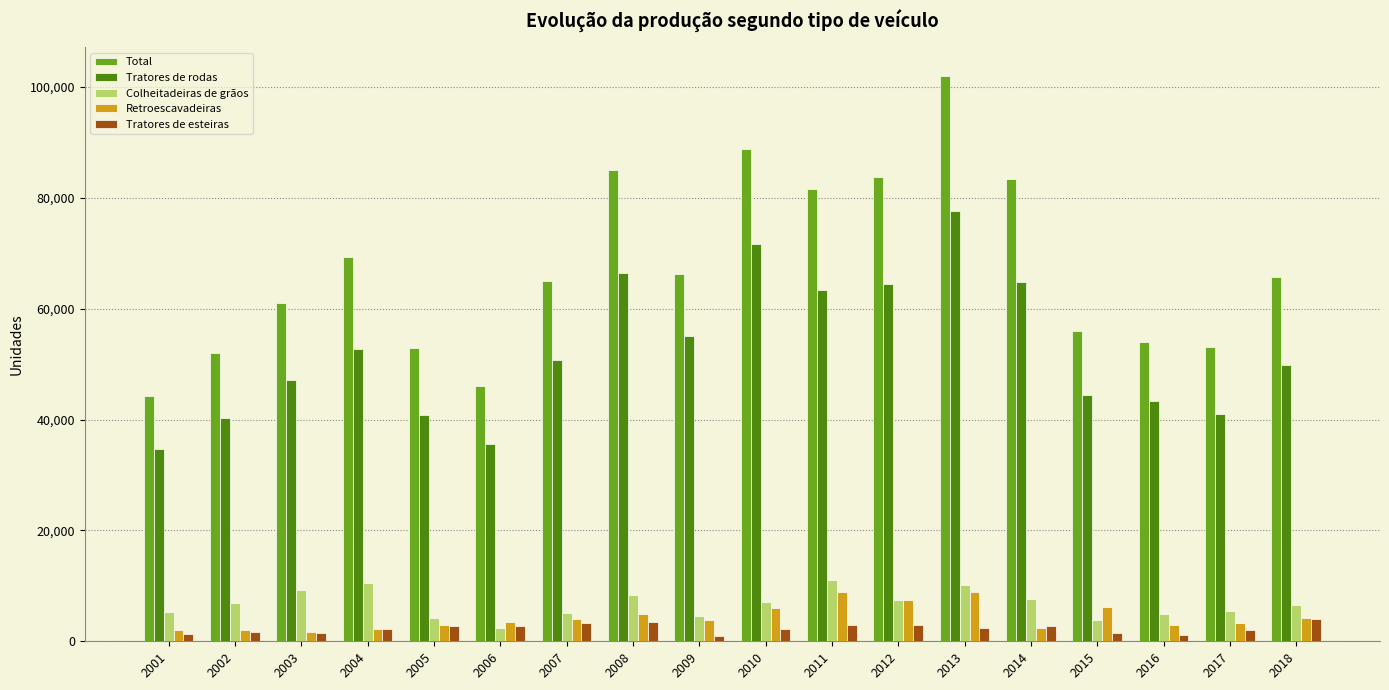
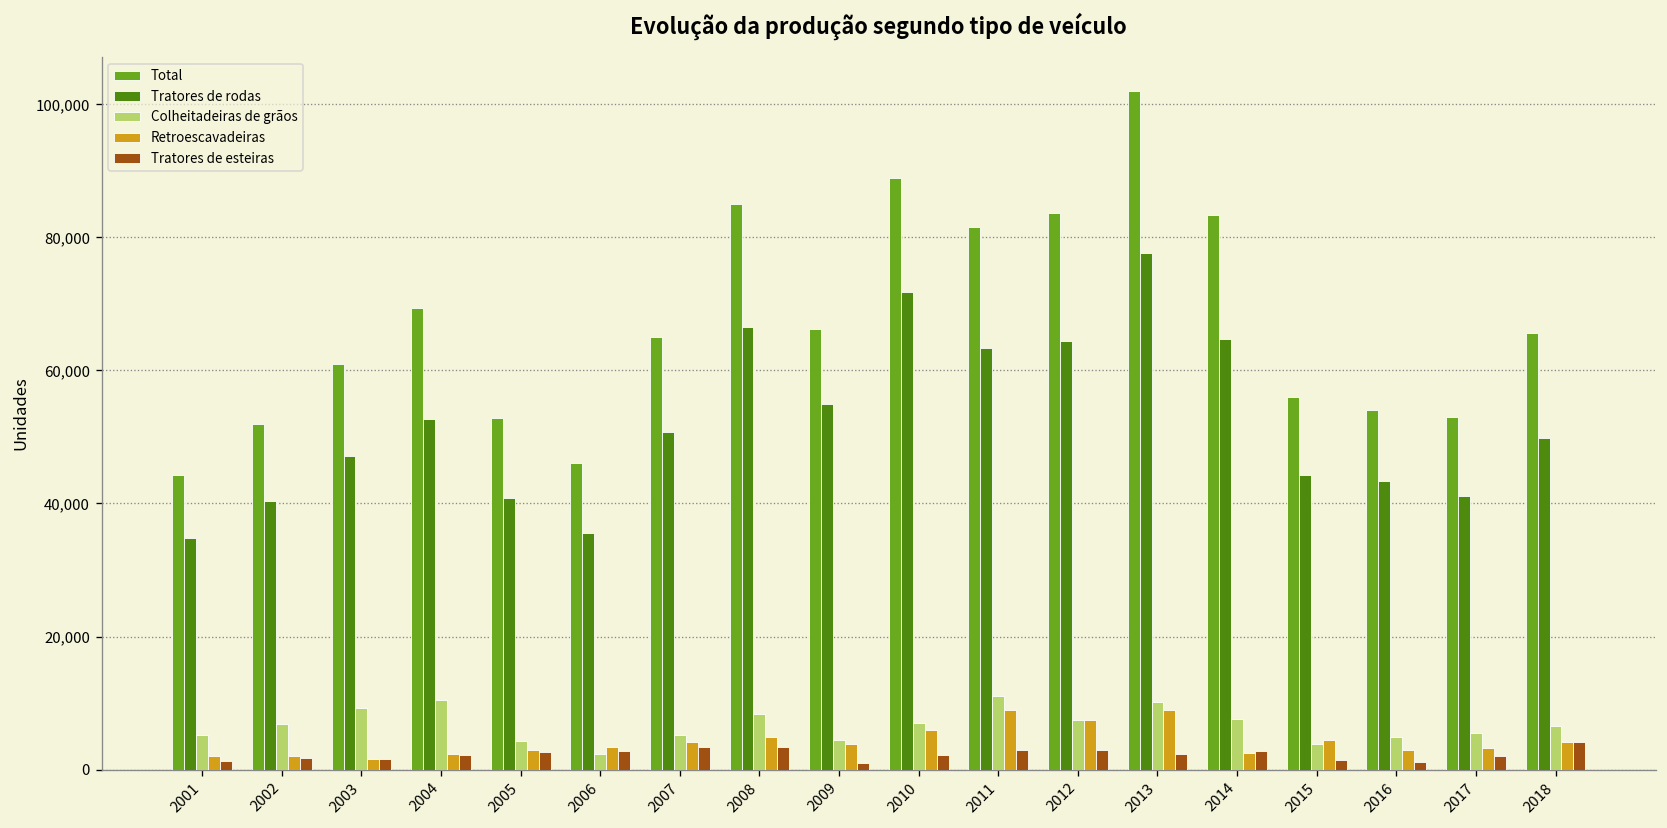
  {
    "Colheitadeiras de grãos": {
      "2001": "5,000",
      "2002": "7,000",
      "2003": "9,000",
      "2004": "10,000",
      "2005": "4,000",
      "2006": "2,000",
      "2007": "5,000",
      "2008": "8,000",
      "2009": "5,000",
      "2010": "7,000",
      "2011": "11,000",
      "2012": "7,000",
      "2013": "10,000",
      "2014": "8,000",
      "2015": "4,000",
      "2016": "5,000",
      "2017": "6,000",
      "2018": "7,000"
    },
    "Retroescavadeiras": {
      "2001": "2,000",
      "2002": "2,000",
      "2003": "2,000",
      "2004": "2,000",
      "2005": "3,000",
      "2006": "3,000",
      "2007": "4,000",
      "2008": "5,000",
      "2009": "4,000",
      "2010": "6,000",
      "2011": "9,000",
      "2012": "7,000",
      "2013": "9,000",
      "2014": "2,000",
-     "2015": "6,000",
+     "2015": "4,000",
      "2016": "3,000",
      "2017": "3,000",
      "2018": "4,000"
    },
    "Tratores de esteiras": {
      "2001": "1,000",
      "2002": "2,000",
      "2003": "2,000",
      "2004": "2,000",
      "2005": "3,000",
      "2006": "3,000",
      "2007": "3,000",
      "2008": "3,000",
      "2009": "1,000",
      "2010": "2,000",
      "2011": "3,000",
      "2012": "3,000",
      "2013": "2,000",
      "2014": "3,000",
      "2015": "1,000",
      "2016": "1,000",
      "2017": "2,000",
      "2018": "4,000"
    }
  }
